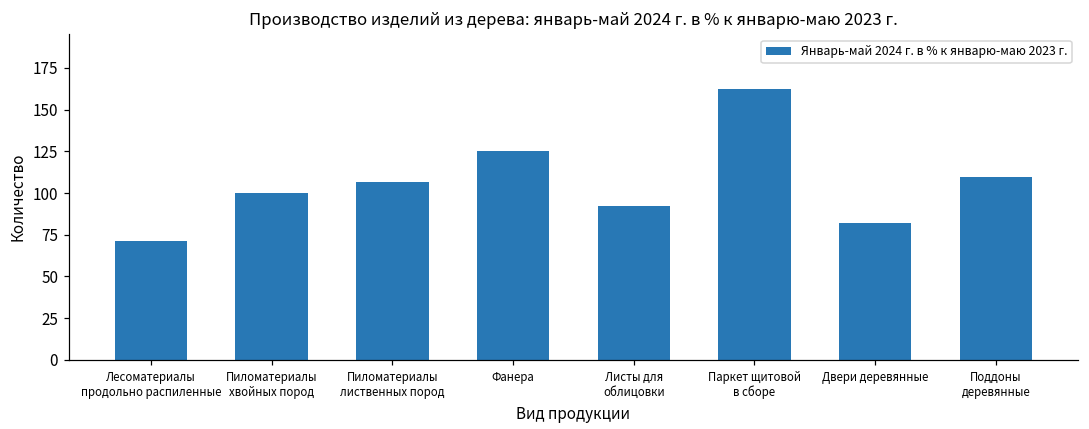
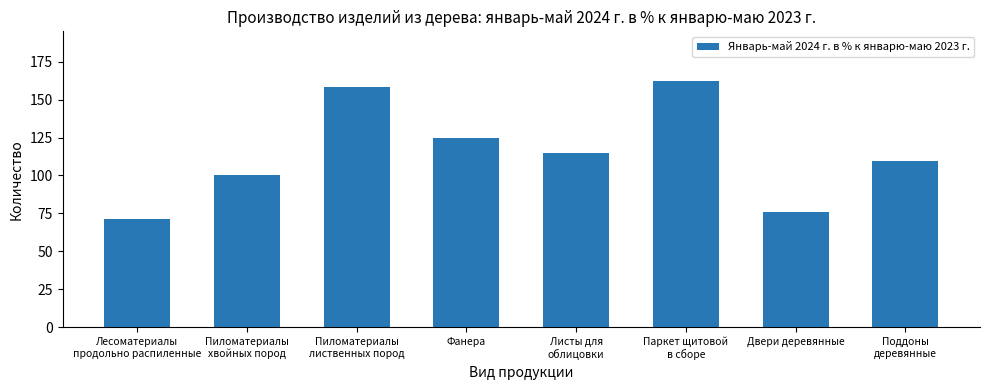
  {
    "Лесоматериалы продольно распиленные": 72,
    "Пиломатериалы хвойных пород": 100,
-   "Пиломатериалы лиственных пород": 107,
+   "Пиломатериалы лиственных пород": 158,
    "Фанера": 125,
-   "Листы для облицовки": 92,
+   "Листы для облицовки": 115,
    "Паркет щитовой в сборе": 163,
-   "Двери деревянные": 82,
+   "Двери деревянные": 76,
    "Поддоны деревянные": 109
  }
